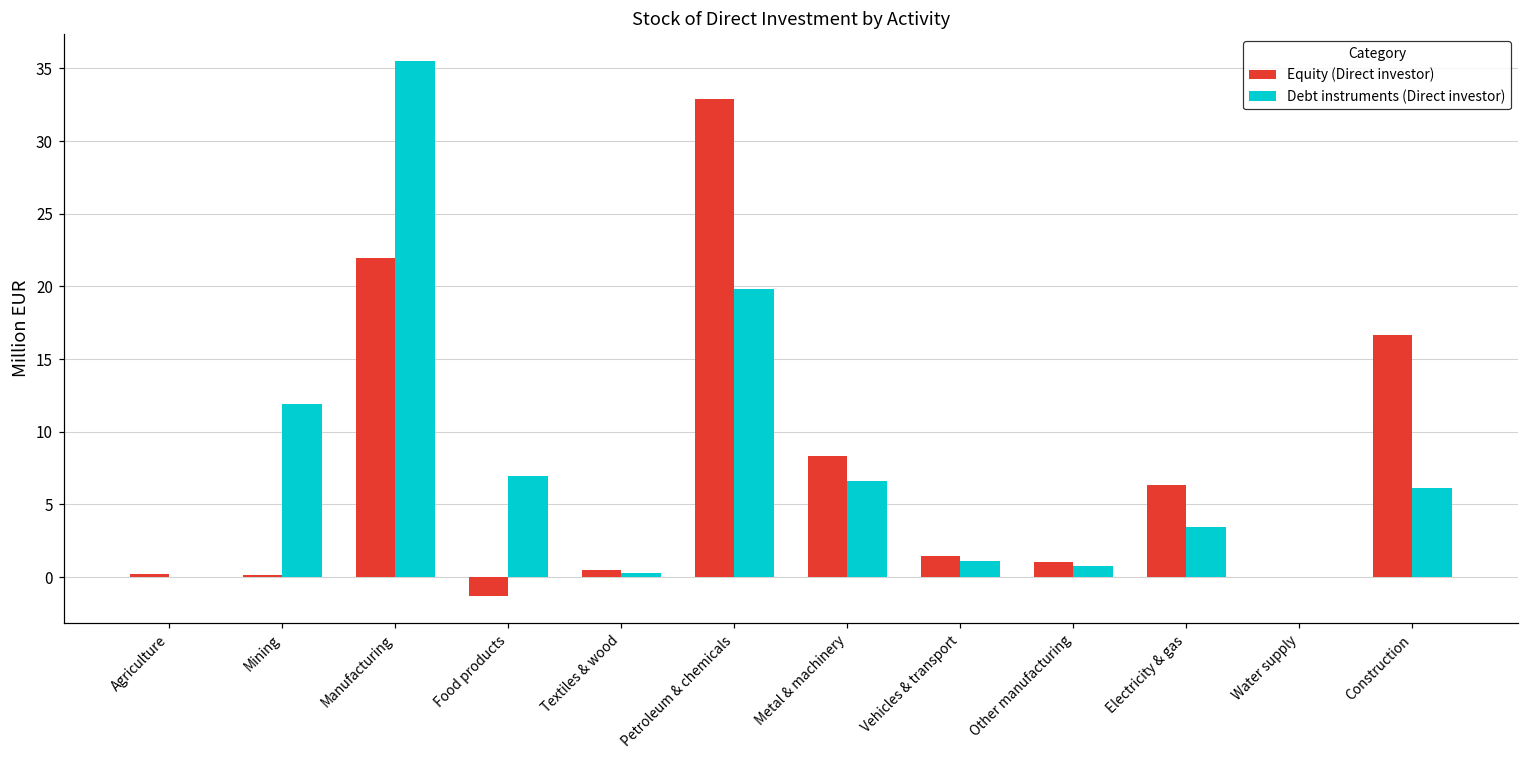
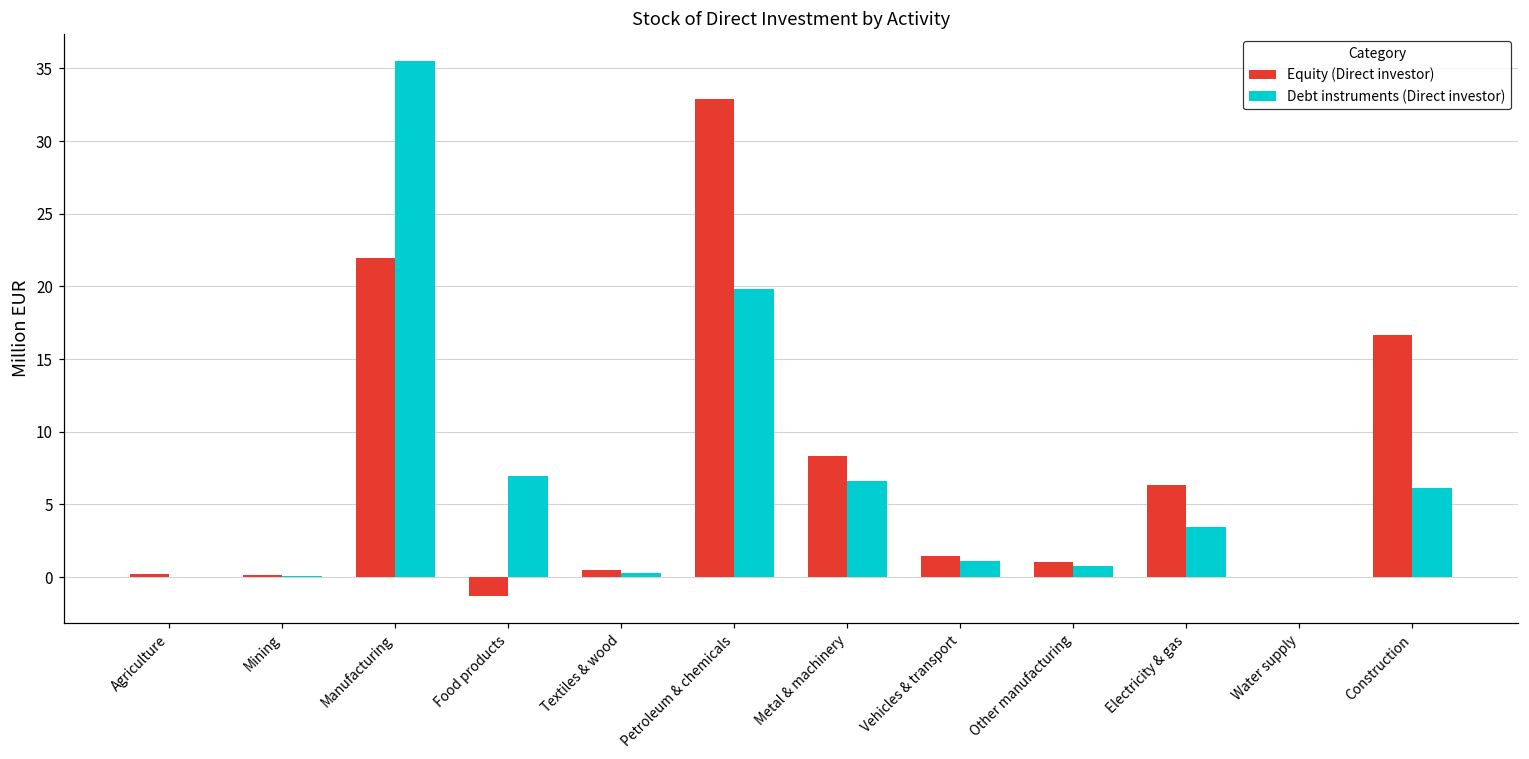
  {
    "Equity (Direct investor)": {
      "Agriculture": 0.2,
      "Manufacturing": 22.0,
      "Food products": -1.3,
      "Textiles & wood": 0.5,
      "Petroleum & chemicals": 32.9,
      "Metal & machinery": 8.3,
      "Vehicles & transport": 1.4,
      "Other manufacturing": 1.0,
      "Electricity & gas": 6.3,
      "Water supply": 0.0,
      "Construction": 16.6
    },
    "Debt instruments (Direct investor)": {
      "Agriculture": 0.0,
-     "Mining": 11.9,
+     "Mining": 0.1,
      "Manufacturing": 35.5,
      "Food products": 7.0,
      "Textiles & wood": 0.3,
      "Petroleum & chemicals": 19.8,
      "Metal & machinery": 6.6,
      "Vehicles & transport": 1.1,
      "Other manufacturing": 0.7,
      "Electricity & gas": 3.5,
      "Water supply": 0.0,
      "Construction": 6.1
    }
  }
